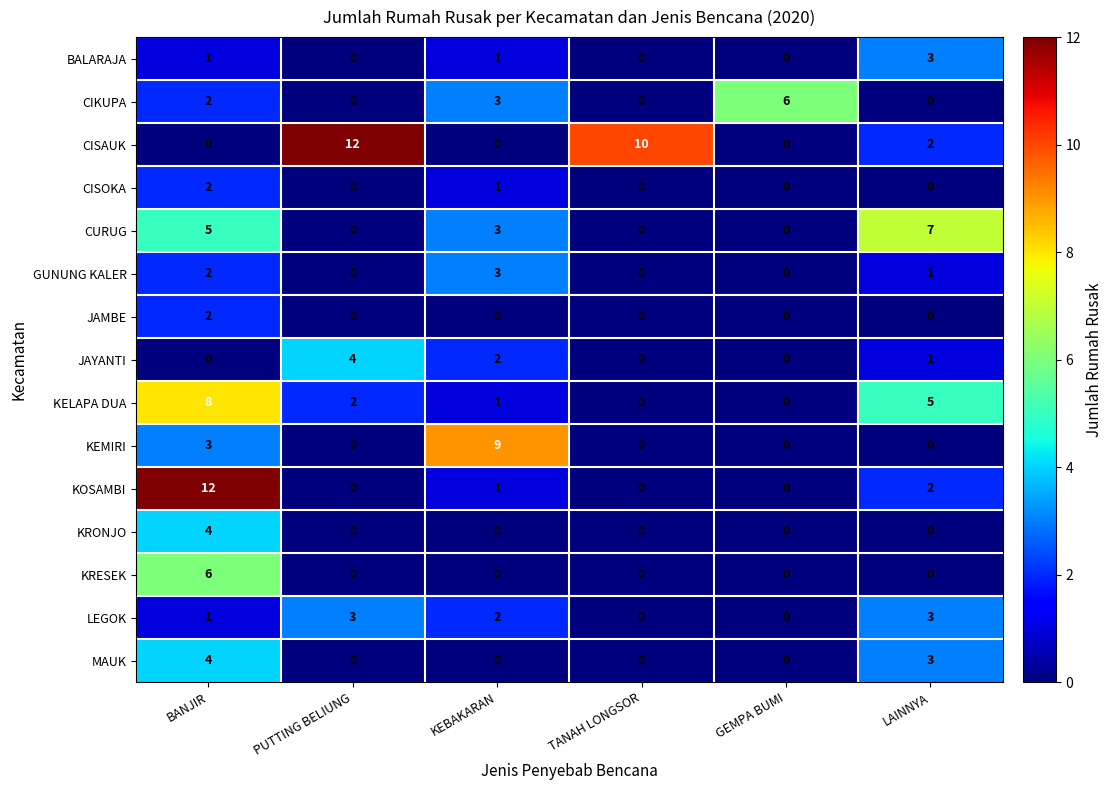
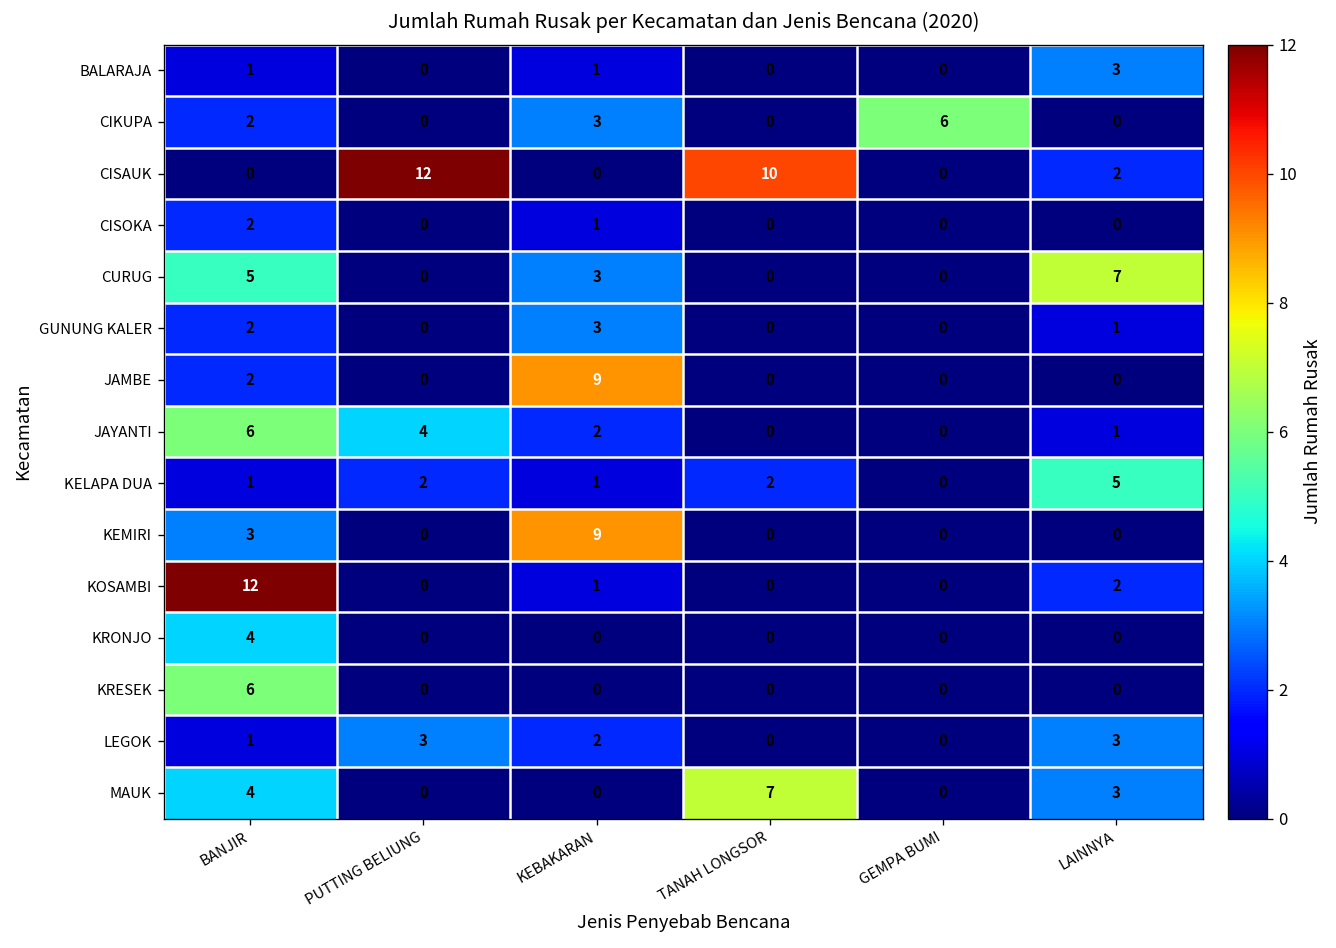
  {
    "BALARAJA": {
      "BANJIR": 1,
      "PUTTING BELIUNG": 0,
      "KEBAKARAN": 1,
      "TANAH LONGSOR": 0,
      "GEMPA BUMI": 0,
      "LAINNYA": 3
    },
    "CIKUPA": {
      "BANJIR": 2,
      "PUTTING BELIUNG": 0,
      "KEBAKARAN": 3,
      "TANAH LONGSOR": 0,
      "GEMPA BUMI": 6,
      "LAINNYA": 0
    },
    "CISAUK": {
      "BANJIR": 0,
      "PUTTING BELIUNG": 12,
      "KEBAKARAN": 0,
      "TANAH LONGSOR": 10,
      "GEMPA BUMI": 0,
      "LAINNYA": 2
    },
    "CISOKA": {
      "BANJIR": 2,
      "PUTTING BELIUNG": 0,
      "KEBAKARAN": 1,
      "TANAH LONGSOR": 0,
      "GEMPA BUMI": 0,
      "LAINNYA": 0
    },
    "CURUG": {
      "BANJIR": 5,
      "PUTTING BELIUNG": 0,
      "KEBAKARAN": 3,
      "TANAH LONGSOR": 0,
      "GEMPA BUMI": 0,
      "LAINNYA": 7
    },
    "GUNUNG KALER": {
      "BANJIR": 2,
      "PUTTING BELIUNG": 0,
      "KEBAKARAN": 3,
      "TANAH LONGSOR": 0,
      "GEMPA BUMI": 0,
      "LAINNYA": 1
    },
    "JAMBE": {
      "BANJIR": 2,
      "PUTTING BELIUNG": 0,
-     "KEBAKARAN": 0,
+     "KEBAKARAN": 9,
      "TANAH LONGSOR": 0,
      "GEMPA BUMI": 0,
      "LAINNYA": 0
    },
    "JAYANTI": {
-     "BANJIR": 0,
+     "BANJIR": 6,
      "PUTTING BELIUNG": 4,
      "KEBAKARAN": 2,
      "TANAH LONGSOR": 0,
      "GEMPA BUMI": 0,
      "LAINNYA": 1
    },
    "KELAPA DUA": {
-     "BANJIR": 8,
+     "BANJIR": 1,
      "PUTTING BELIUNG": 2,
      "KEBAKARAN": 1,
-     "TANAH LONGSOR": 0,
+     "TANAH LONGSOR": 2,
      "GEMPA BUMI": 0,
      "LAINNYA": 5
    },
    "KEMIRI": {
      "BANJIR": 3,
      "PUTTING BELIUNG": 0,
      "KEBAKARAN": 9,
      "TANAH LONGSOR": 0,
      "GEMPA BUMI": 0,
      "LAINNYA": 0
    },
    "KOSAMBI": {
      "BANJIR": 12,
      "PUTTING BELIUNG": 0,
      "KEBAKARAN": 1,
      "TANAH LONGSOR": 0,
      "GEMPA BUMI": 0,
      "LAINNYA": 2
    },
    "KRONJO": {
      "BANJIR": 4,
      "PUTTING BELIUNG": 0,
      "KEBAKARAN": 0,
      "TANAH LONGSOR": 0,
      "GEMPA BUMI": 0,
      "LAINNYA": 0
    },
    "KRESEK": {
      "BANJIR": 6,
      "PUTTING BELIUNG": 0,
      "KEBAKARAN": 0,
      "TANAH LONGSOR": 0,
      "GEMPA BUMI": 0,
      "LAINNYA": 0
    },
    "LEGOK": {
      "BANJIR": 1,
      "PUTTING BELIUNG": 3,
      "KEBAKARAN": 2,
      "TANAH LONGSOR": 0,
      "GEMPA BUMI": 0,
      "LAINNYA": 3
    },
    "MAUK": {
      "BANJIR": 4,
      "PUTTING BELIUNG": 0,
      "KEBAKARAN": 0,
-     "TANAH LONGSOR": 0,
+     "TANAH LONGSOR": 7,
      "GEMPA BUMI": 0,
      "LAINNYA": 3
    }
  }
